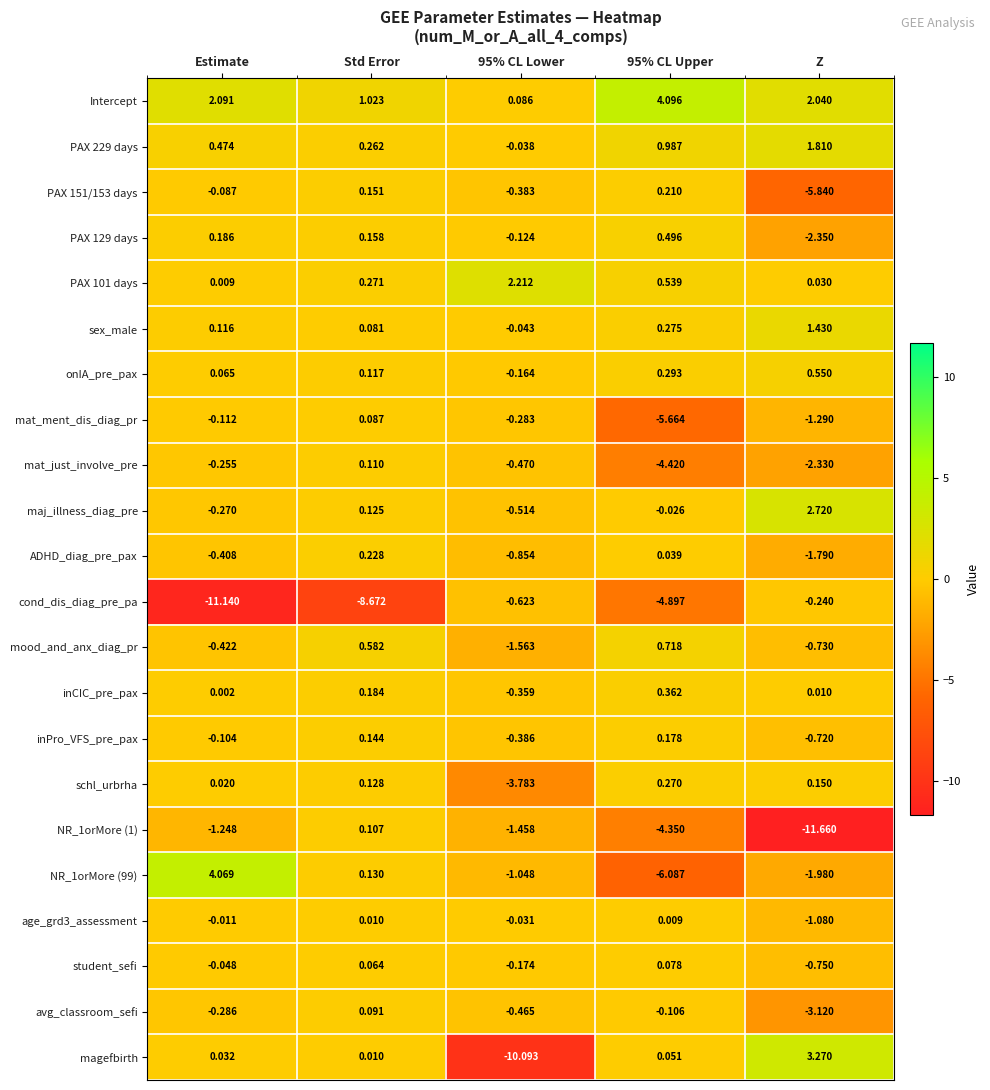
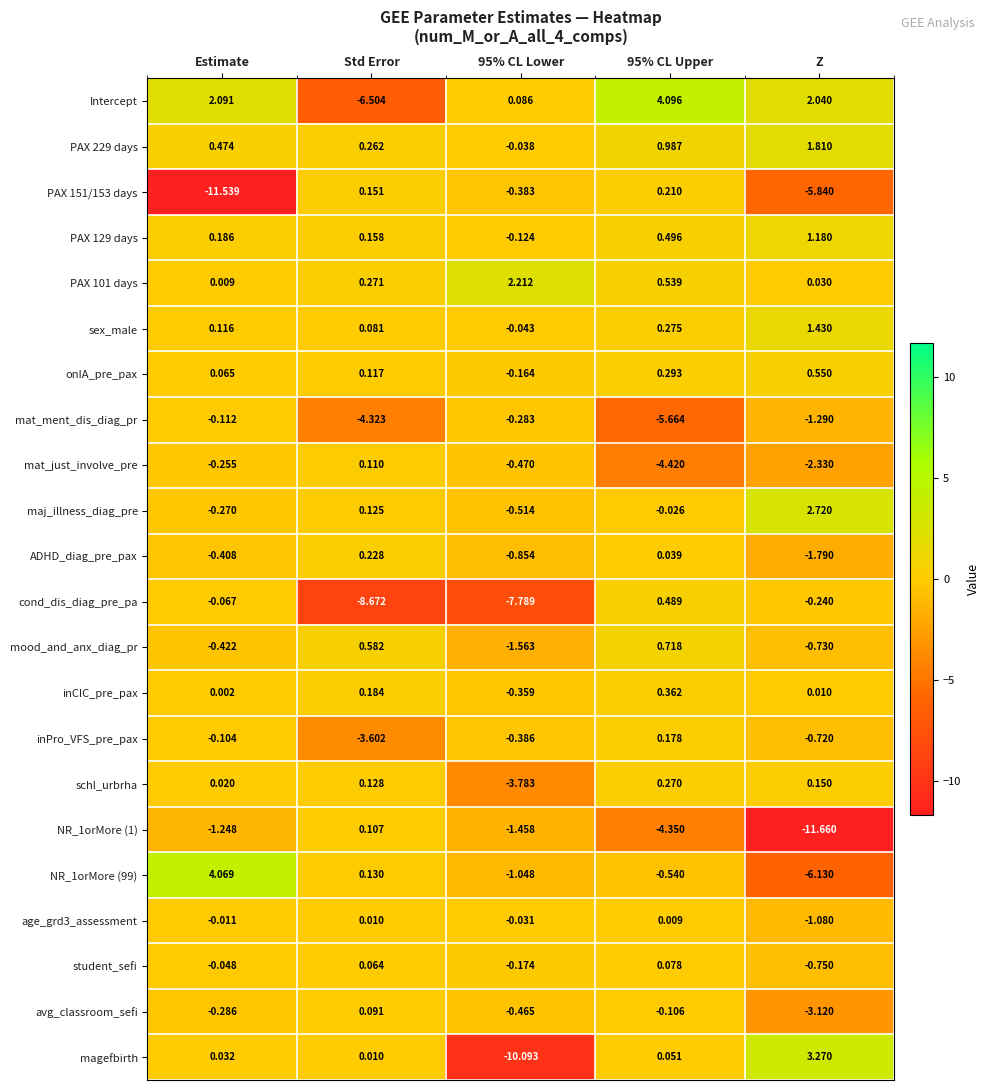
  {
    "Intercept": {
      "Estimate": 2.091,
-     "Std Error": 1.023,
+     "Std Error": -6.504,
      "95% CL Lower": 0.086,
      "95% CL Upper": 4.096,
      "Z": 2.040
    },
    "PAX 229 days": {
      "Estimate": 0.474,
      "Std Error": 0.262,
      "95% CL Lower": -0.038,
      "95% CL Upper": 0.987,
      "Z": 1.810
    },
    "PAX 151/153 days": {
-     "Estimate": -0.087,
+     "Estimate": -11.539,
      "Std Error": 0.151,
      "95% CL Lower": -0.383,
      "95% CL Upper": 0.210,
      "Z": -5.840
    },
    "PAX 129 days": {
      "Estimate": 0.186,
      "Std Error": 0.158,
      "95% CL Lower": -0.124,
      "95% CL Upper": 0.496,
-     "Z": -2.350
+     "Z": 1.180
    },
    "PAX 101 days": {
      "Estimate": 0.009,
      "Std Error": 0.271,
      "95% CL Lower": 2.212,
      "95% CL Upper": 0.539,
      "Z": 0.030
    },
    "sex_male": {
      "Estimate": 0.116,
      "Std Error": 0.081,
      "95% CL Lower": -0.043,
      "95% CL Upper": 0.275,
      "Z": 1.430
    },
    "onIA_pre_pax": {
      "Estimate": 0.065,
      "Std Error": 0.117,
      "95% CL Lower": -0.164,
      "95% CL Upper": 0.293,
      "Z": 0.550
    },
    "mat_ment_dis_diag_pr": {
      "Estimate": -0.112,
-     "Std Error": 0.087,
+     "Std Error": -4.323,
      "95% CL Lower": -0.283,
      "95% CL Upper": -5.664,
      "Z": -1.290
    },
    "mat_just_involve_pre": {
      "Estimate": -0.255,
      "Std Error": 0.110,
      "95% CL Lower": -0.470,
      "95% CL Upper": -4.420,
      "Z": -2.330
    },
    "maj_illness_diag_pre": {
      "Estimate": -0.270,
      "Std Error": 0.125,
      "95% CL Lower": -0.514,
      "95% CL Upper": -0.026,
      "Z": 2.720
    },
    "ADHD_diag_pre_pax": {
      "Estimate": -0.408,
      "Std Error": 0.228,
      "95% CL Lower": -0.854,
      "95% CL Upper": 0.039,
      "Z": -1.790
    },
    "cond_dis_diag_pre_pa": {
-     "Estimate": -11.140,
+     "Estimate": -0.067,
      "Std Error": -8.672,
-     "95% CL Lower": -0.623,
-     "95% CL Upper": -4.897,
+     "95% CL Lower": -7.789,
+     "95% CL Upper": 0.489,
      "Z": -0.240
    },
    "mood_and_anx_diag_pr": {
      "Estimate": -0.422,
      "Std Error": 0.582,
      "95% CL Lower": -1.563,
      "95% CL Upper": 0.718,
      "Z": -0.730
    },
    "inCIC_pre_pax": {
      "Estimate": 0.002,
      "Std Error": 0.184,
      "95% CL Lower": -0.359,
      "95% CL Upper": 0.362,
      "Z": 0.010
    },
    "inPro_VFS_pre_pax": {
      "Estimate": -0.104,
-     "Std Error": 0.144,
+     "Std Error": -3.602,
      "95% CL Lower": -0.386,
      "95% CL Upper": 0.178,
      "Z": -0.720
    },
    "schl_urbrha": {
      "Estimate": 0.020,
      "Std Error": 0.128,
      "95% CL Lower": -3.783,
      "95% CL Upper": 0.270,
      "Z": 0.150
    },
    "NR_1orMore (1)": {
      "Estimate": -1.248,
      "Std Error": 0.107,
      "95% CL Lower": -1.458,
      "95% CL Upper": -4.350,
      "Z": -11.660
    },
    "NR_1orMore (99)": {
      "Estimate": 4.069,
      "Std Error": 0.130,
      "95% CL Lower": -1.048,
-     "95% CL Upper": -6.087,
-     "Z": -1.980
+     "95% CL Upper": -0.540,
+     "Z": -6.130
    },
    "age_grd3_assessment": {
      "Estimate": -0.011,
      "Std Error": 0.010,
      "95% CL Lower": -0.031,
      "95% CL Upper": 0.009,
      "Z": -1.080
    },
    "student_sefi": {
      "Estimate": -0.048,
      "Std Error": 0.064,
      "95% CL Lower": -0.174,
      "95% CL Upper": 0.078,
      "Z": -0.750
    },
    "avg_classroom_sefi": {
      "Estimate": -0.286,
      "Std Error": 0.091,
      "95% CL Lower": -0.465,
      "95% CL Upper": -0.106,
      "Z": -3.120
    },
    "magefbirth": {
      "Estimate": 0.032,
      "Std Error": 0.010,
      "95% CL Lower": -10.093,
      "95% CL Upper": 0.051,
      "Z": 3.270
    }
  }
